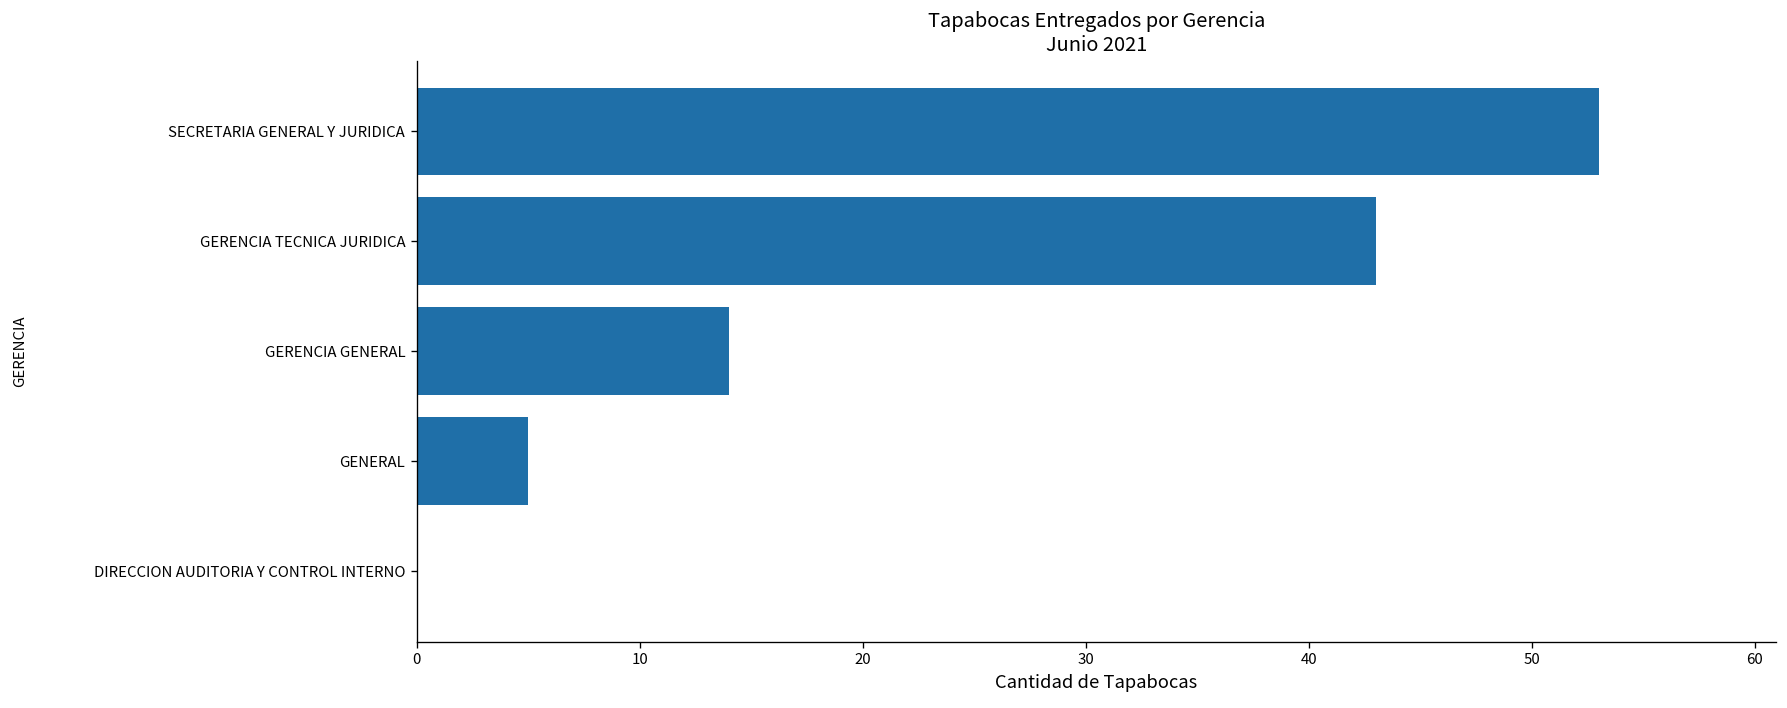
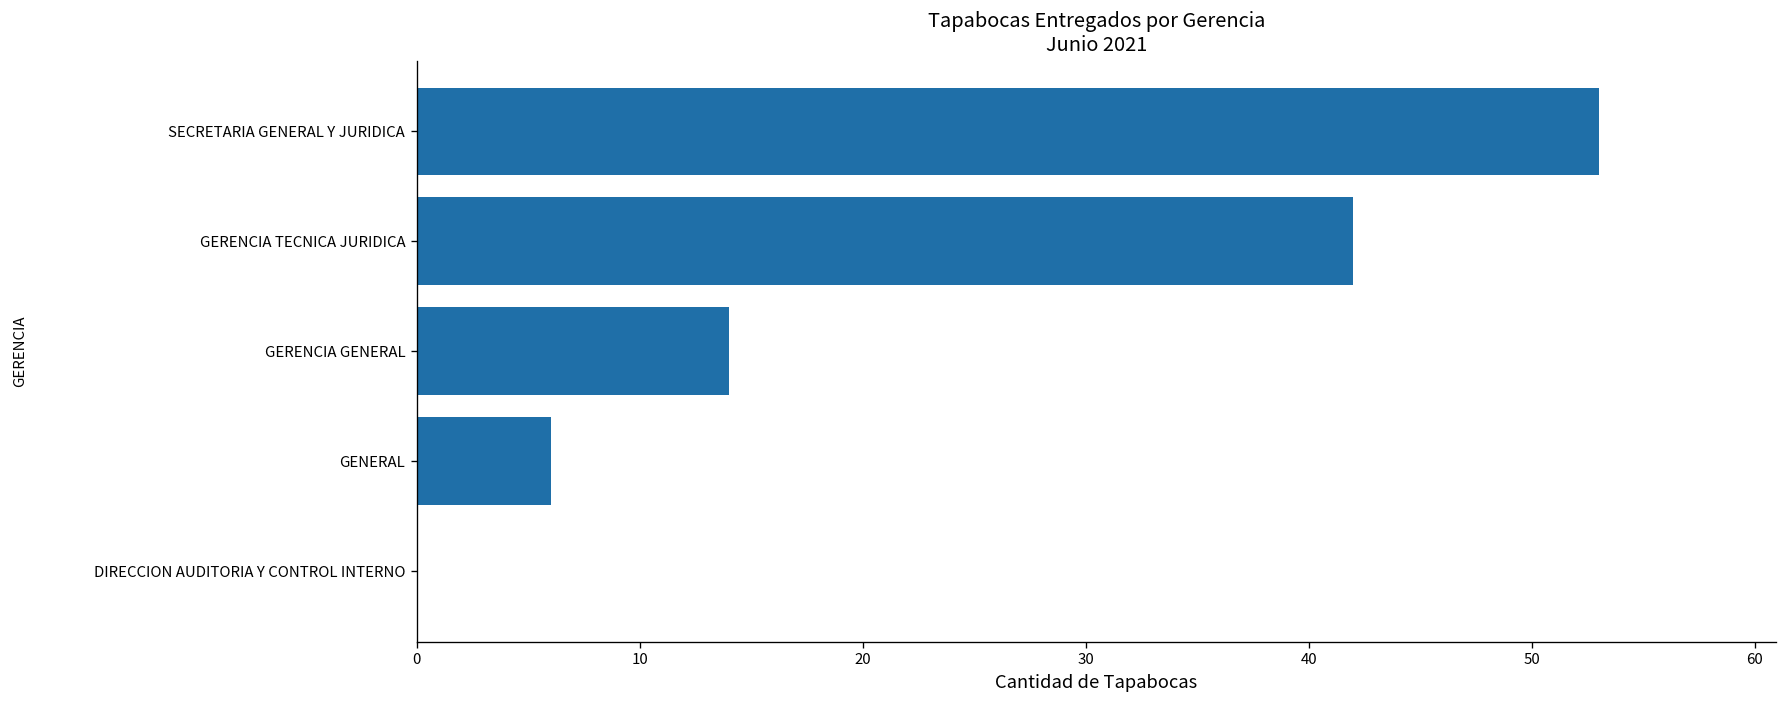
  {
    "SECRETARIA GENERAL Y JURIDICA": 53,
-   "GERENCIA TECNICA JURIDICA": 43,
+   "GERENCIA TECNICA JURIDICA": 42,
    "GERENCIA GENERAL": 14,
-   "GENERAL": 5,
+   "GENERAL": 6,
    "DIRECCION AUDITORIA Y CONTROL INTERNO": 0
  }
